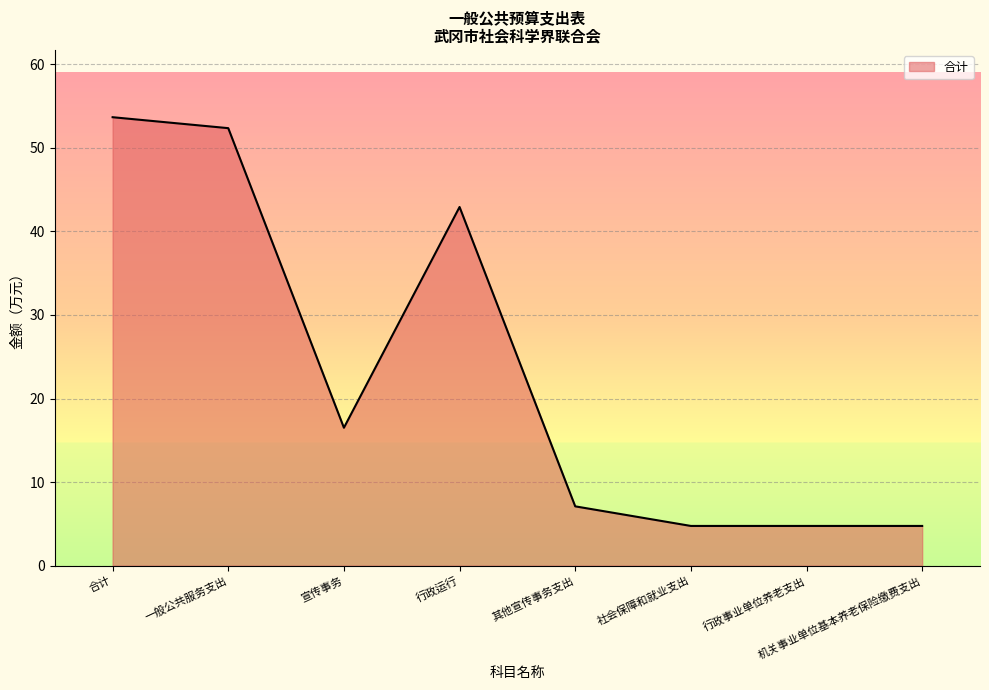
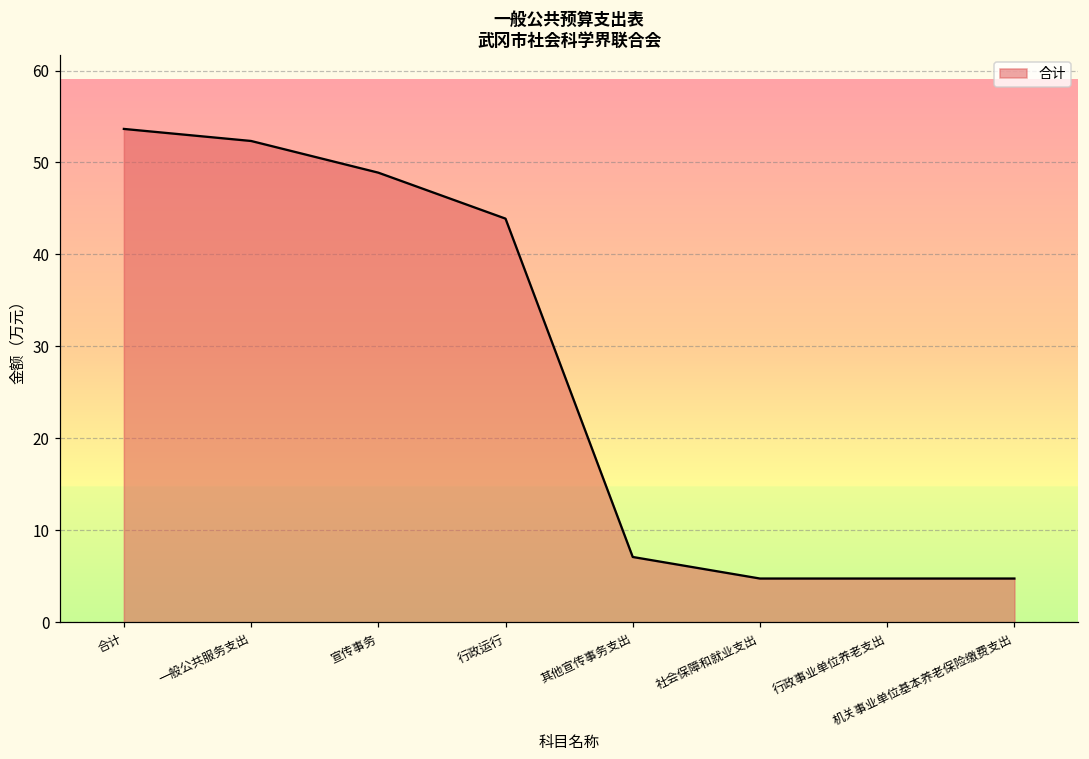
  {
    "合计": 54,
    "一般公共服务支出": 52,
-   "宣传事务": 17,
-   "行政运行": 43,
+   "宣传事务": 49,
+   "行政运行": 44,
    "其他宣传事务支出": 7,
    "社会保障和就业支出": 5,
    "行政事业单位养老支出": 5,
    "机关事业单位基本养老保险缴费支出": 5
  }
